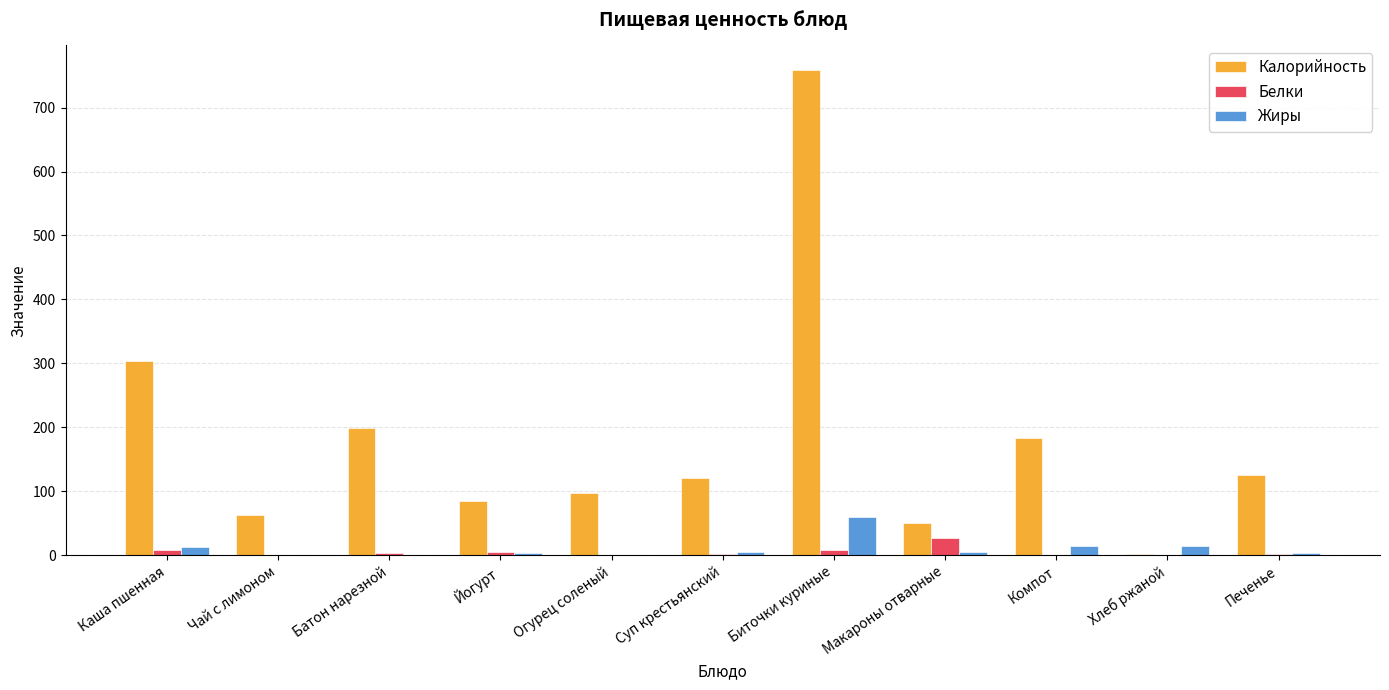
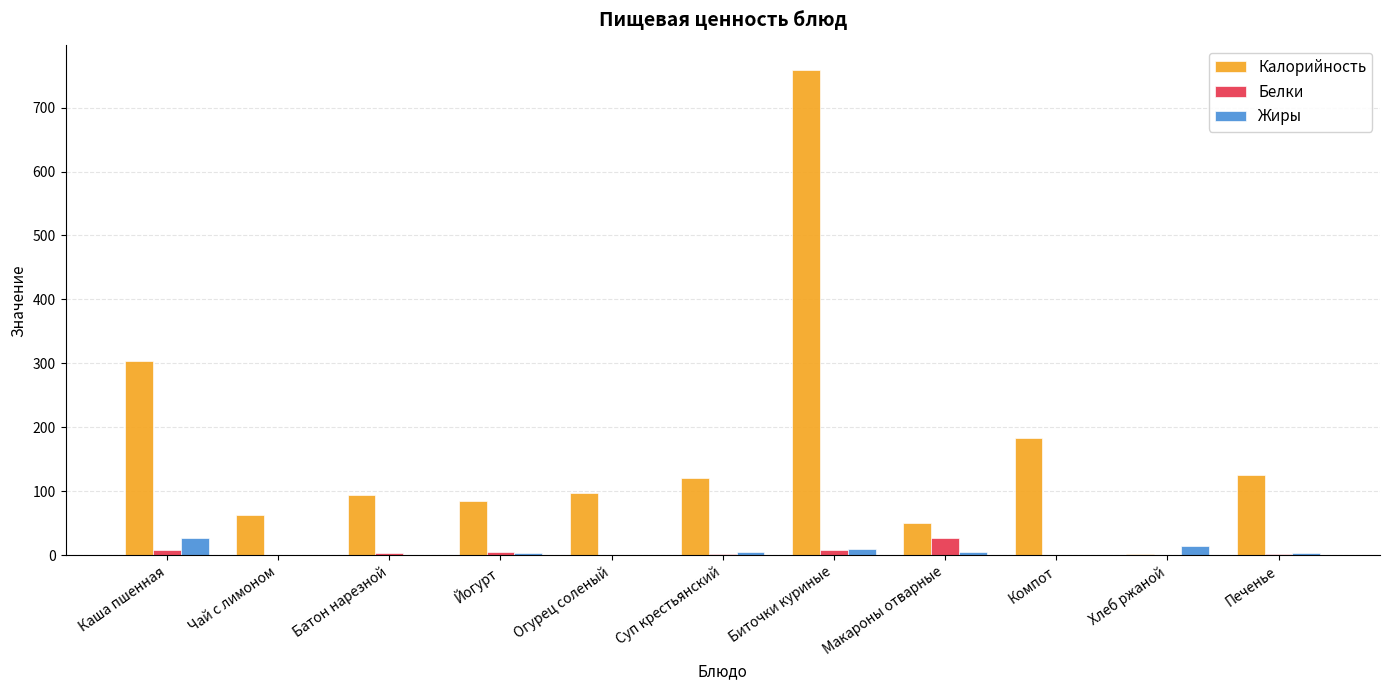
  {
    "Калорийность": {
      "Каша пшенная": 300,
      "Чай с лимоном": 60,
-     "Батон нарезной": 200,
+     "Батон нарезной": 90,
      "Йогурт": 90,
      "Огурец соленый": 100,
      "Суп крестьянский": 120,
      "Биточки куриные": 760,
      "Макароны отварные": 50,
      "Компот": 180,
      "Печенье": 130
    },
    "Белки": {
      "Каша пшенная": 10,
      "Йогурт": 10,
      "Биточки куриные": 10,
      "Макароны отварные": 30
    },
    "Жиры": {
-     "Каша пшенная": 10,
+     "Каша пшенная": 30,
      "Суп крестьянский": 10,
-     "Биточки куриные": 60,
+     "Биточки куриные": 10,
      "Макароны отварные": 10,
-     "Компот": 20,
+     "Компот": 0,
      "Хлеб ржаной": 10
    }
  }
